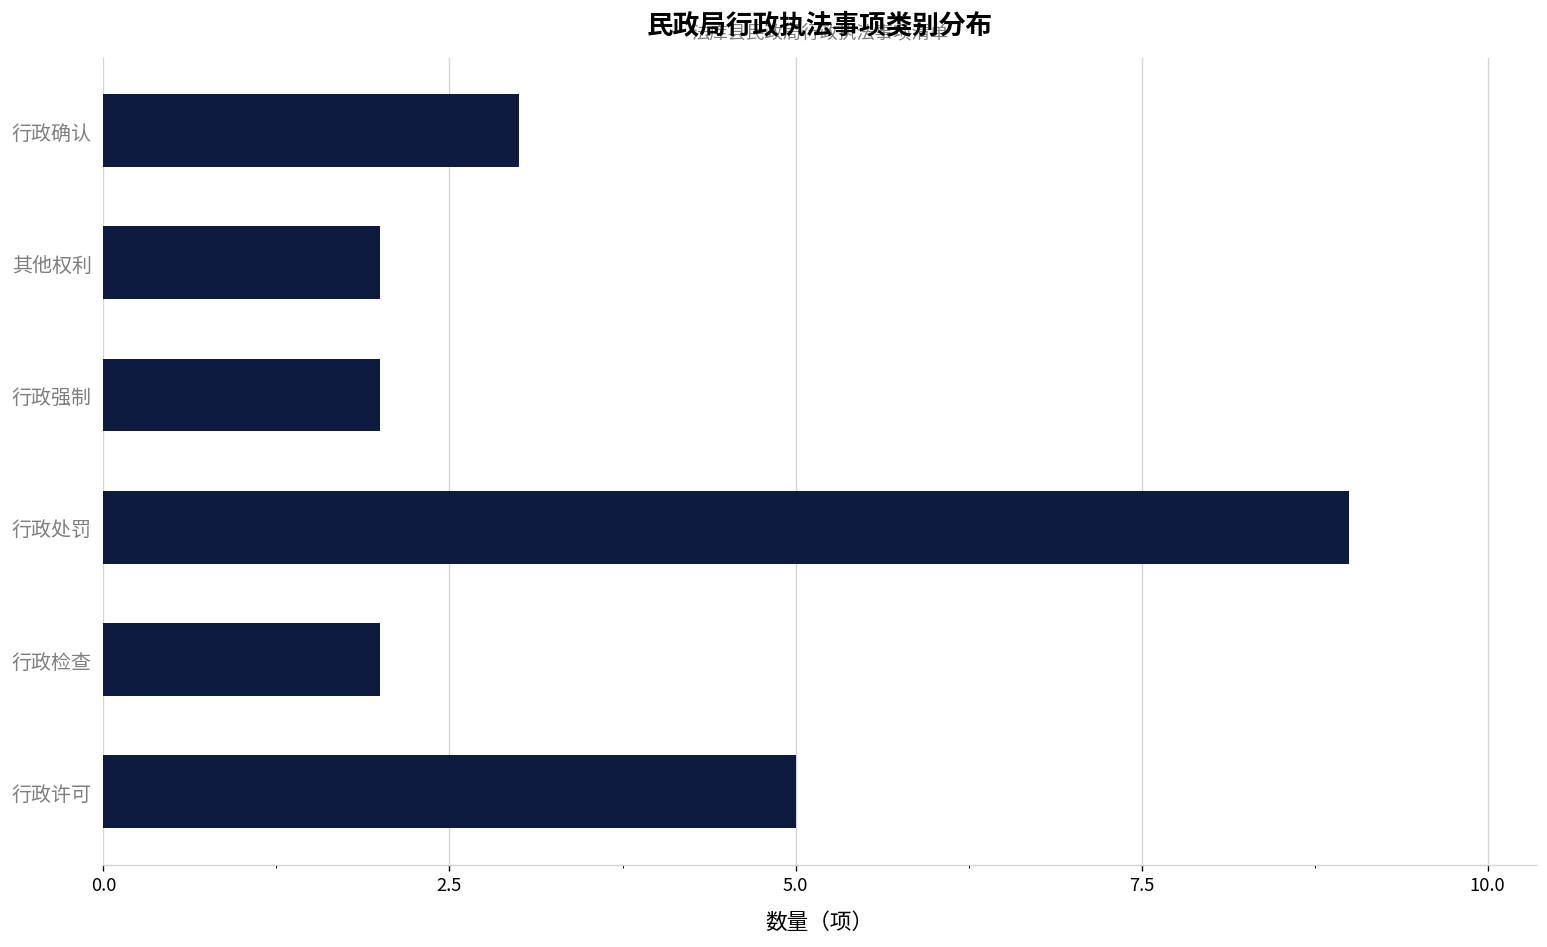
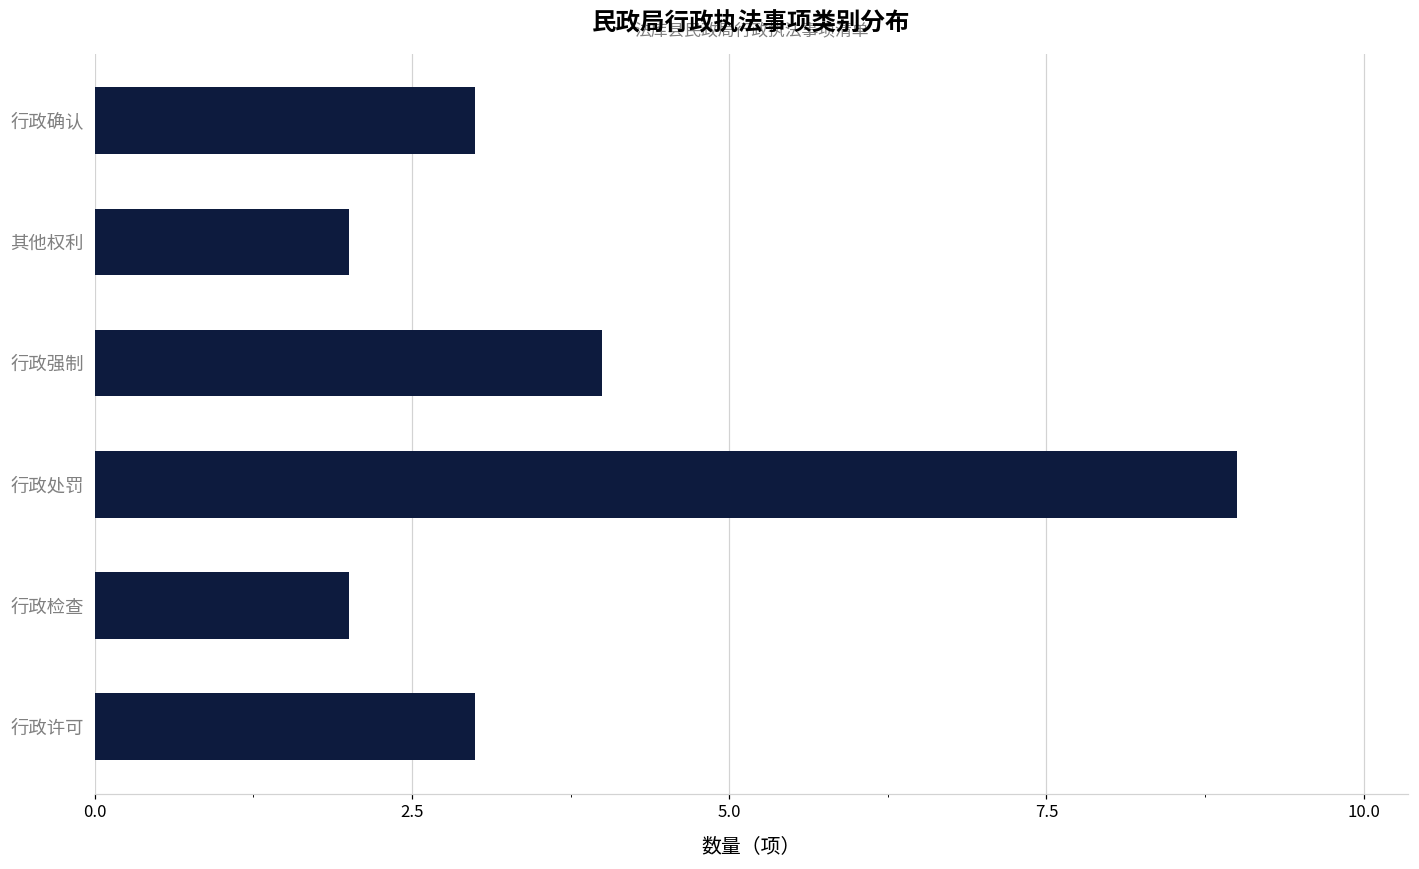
  {
    "行政确认": 3,
    "其他权利": 2,
-   "行政强制": 2,
+   "行政强制": 4,
    "行政处罚": 9,
    "行政检查": 2,
-   "行政许可": 5
+   "行政许可": 3
  }
